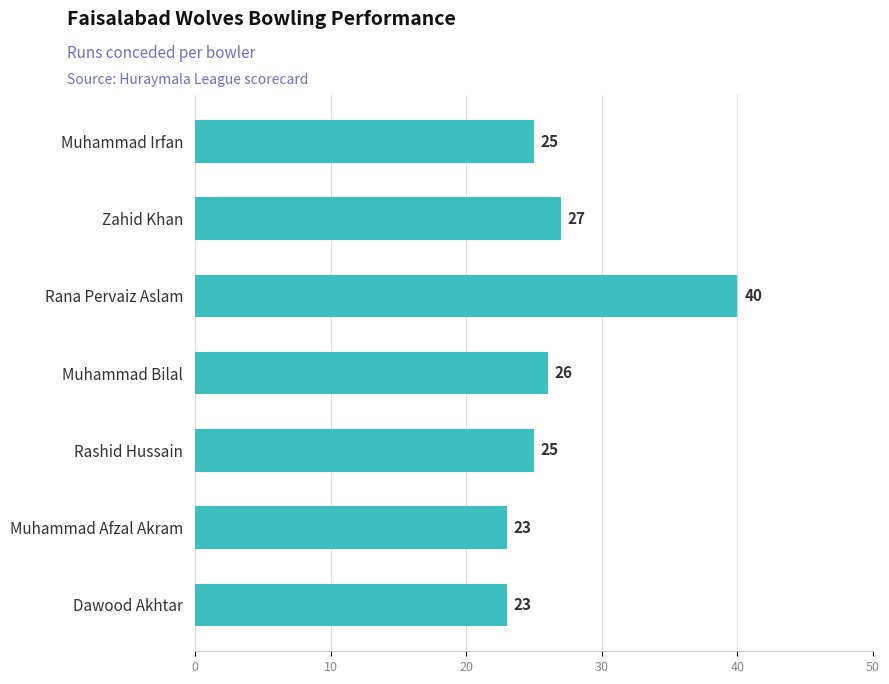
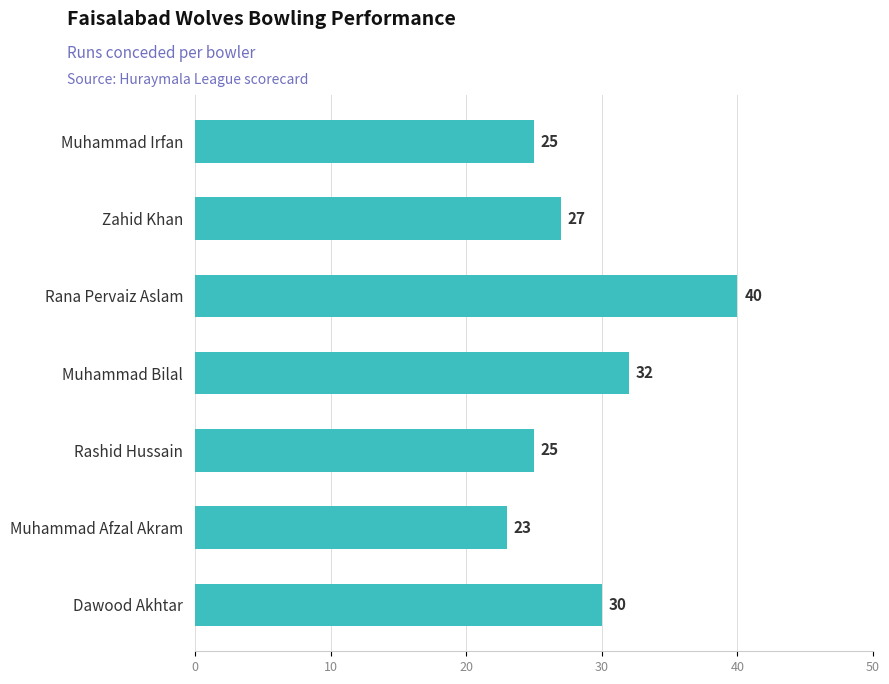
  {
    "Muhammad Irfan": 25,
    "Zahid Khan": 27,
    "Rana Pervaiz Aslam": 40,
-   "Muhammad Bilal": 26,
+   "Muhammad Bilal": 32,
    "Rashid Hussain": 25,
    "Muhammad Afzal Akram": 23,
-   "Dawood Akhtar": 23
+   "Dawood Akhtar": 30
  }
